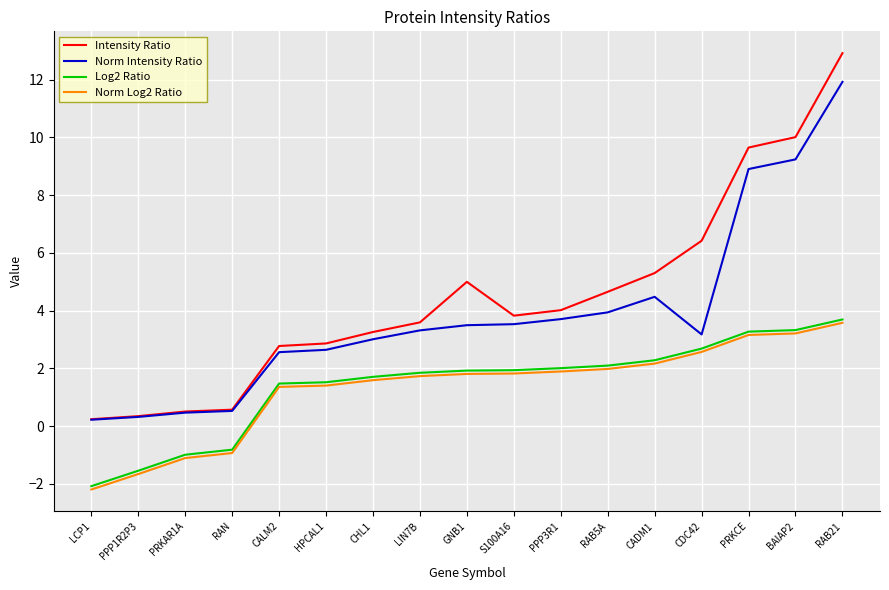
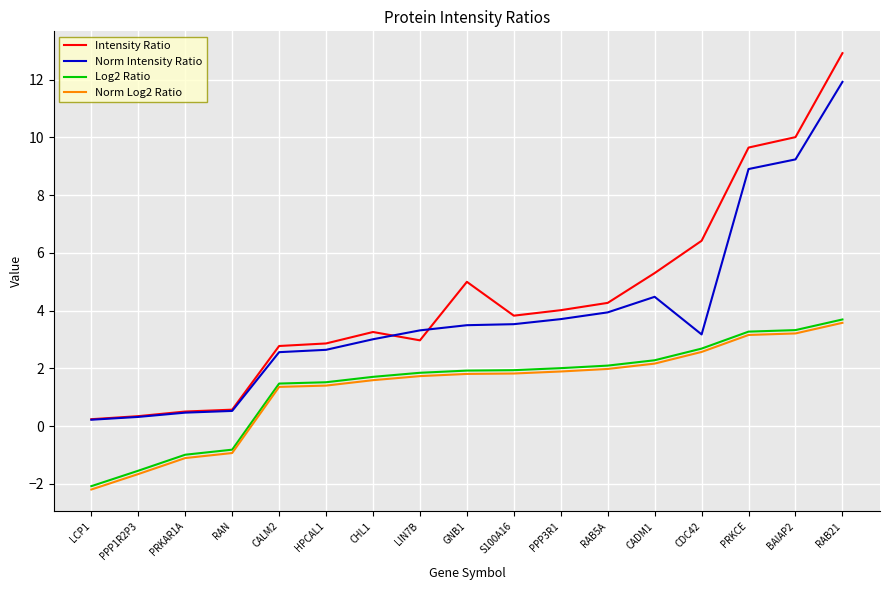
  {
    "Intensity Ratio": {
      "CALM2": 2.8,
      "HPCAL1": 2.9,
      "CHL1": 3.3,
-     "LIN7B": 3.6,
+     "LIN7B": 3.0,
      "GNB1": 5.0,
      "S100A16": 3.8,
      "PPP3R1": 4.0,
-     "RAB5A": 4.6,
+     "RAB5A": 4.3,
      "CADM1": 5.3,
      "CDC42": 6.4,
      "PRKCE": 9.6,
      "BAIAP2": 10.0,
      "RAB21": 12.9
    },
    "Norm Intensity Ratio": {
      "CALM2": 2.6,
      "HPCAL1": 2.6,
      "CHL1": 3.0,
      "LIN7B": 3.3,
      "GNB1": 3.5,
      "S100A16": 3.5,
      "PPP3R1": 3.7,
      "RAB5A": 3.9,
      "CADM1": 4.5,
      "CDC42": 3.2,
      "PRKCE": 8.9,
      "BAIAP2": 9.2,
      "RAB21": 11.9
    },
    "Log2 Ratio": {
      "LCP1": -2.1,
      "PPP1R2P3": -1.5,
      "PRKAR1A": -1.0,
      "RAN": -0.8,
      "CALM2": 1.5,
      "HPCAL1": 1.5,
      "CHL1": 1.7,
      "LIN7B": 1.8,
      "GNB1": 1.9,
      "S100A16": 1.9,
      "PPP3R1": 2.0,
      "RAB5A": 2.1,
      "CADM1": 2.3,
      "CDC42": 2.7,
      "PRKCE": 3.3,
      "BAIAP2": 3.3,
      "RAB21": 3.7
    },
    "Norm Log2 Ratio": {
      "LCP1": -2.2,
      "PPP1R2P3": -1.7,
      "PRKAR1A": -1.1,
      "RAN": -0.9,
      "CALM2": 1.4,
      "HPCAL1": 1.4,
      "CHL1": 1.6,
      "LIN7B": 1.7,
      "GNB1": 1.8,
      "S100A16": 1.8,
      "PPP3R1": 1.9,
      "RAB5A": 2.0,
      "CADM1": 2.2,
      "CDC42": 2.6,
      "PRKCE": 3.2,
      "BAIAP2": 3.2,
      "RAB21": 3.6
    }
  }
